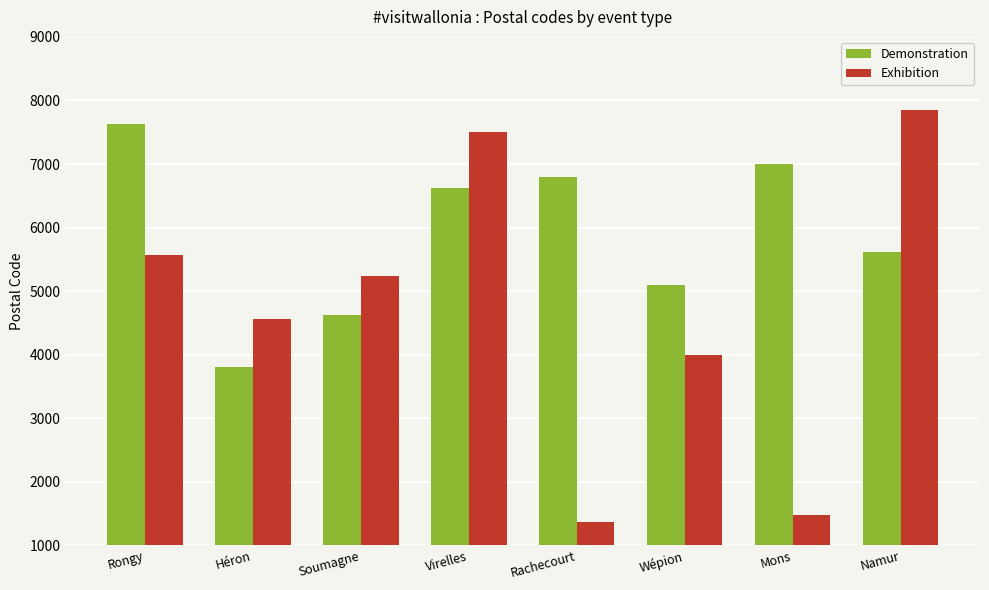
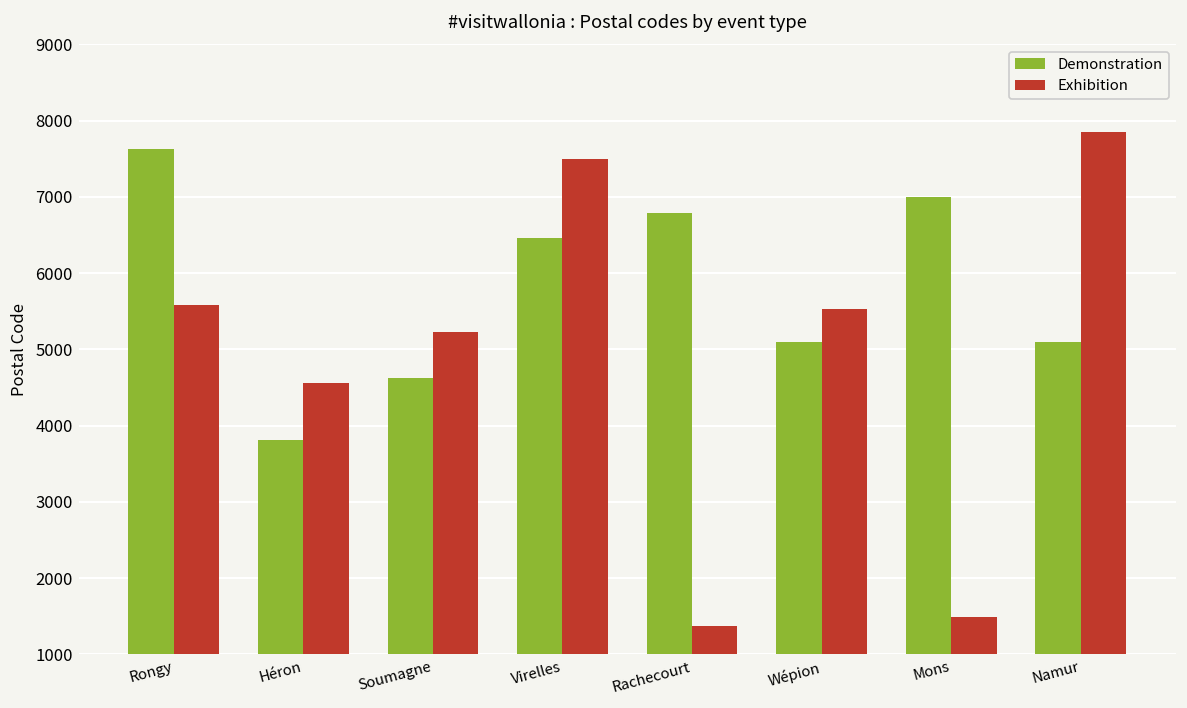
  {
    "Demonstration": {
      "Rongy": 7600,
      "Héron": 3800,
      "Soumagne": 4600,
-     "Virelles": 6600,
+     "Virelles": 6500,
      "Rachecourt": 6800,
      "Wépion": 5100,
      "Mons": 7000,
-     "Namur": 5600
+     "Namur": 5100
    },
    "Exhibition": {
      "Rongy": 5600,
      "Héron": 4600,
      "Soumagne": 5200,
      "Virelles": 7500,
      "Rachecourt": 1400,
-     "Wépion": 4000,
+     "Wépion": 5500,
      "Mons": 1500,
      "Namur": 7900
    }
  }
